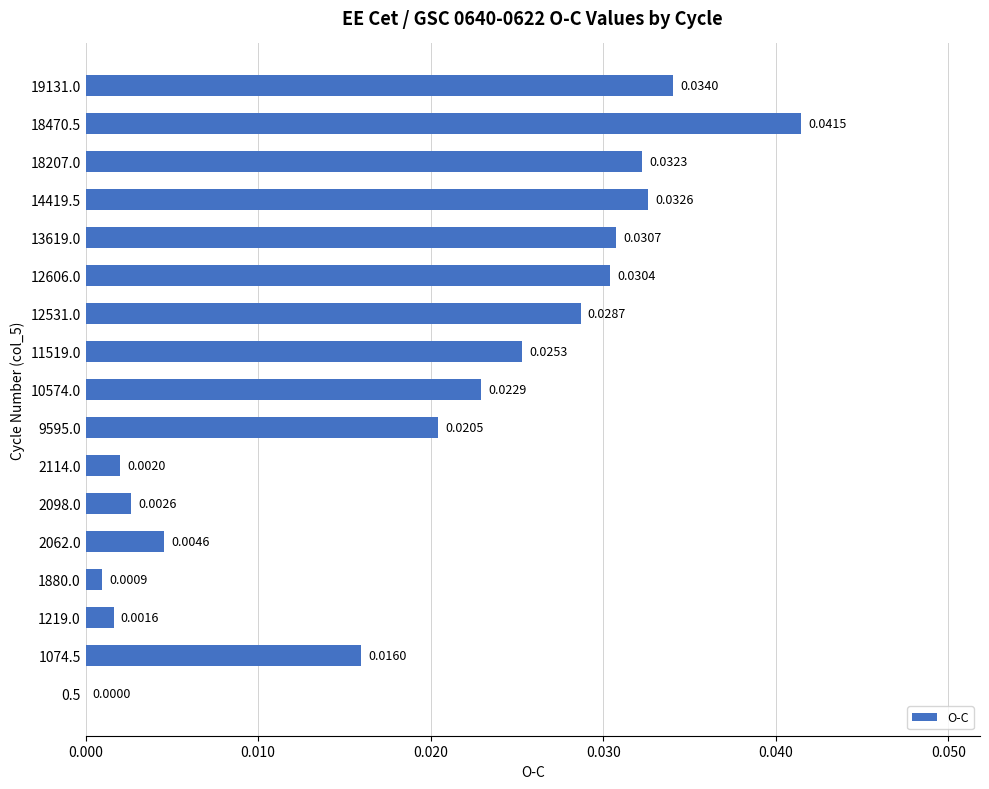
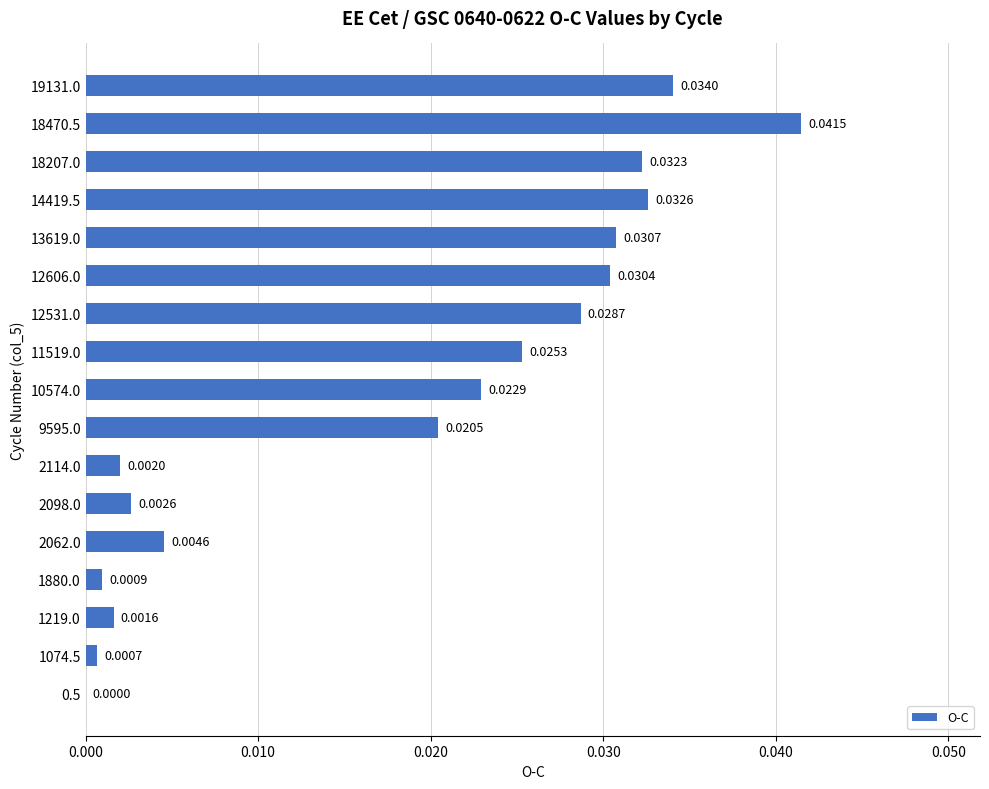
  {
    "19131.0": 0.0340,
    "18470.5": 0.0415,
    "18207.0": 0.0323,
    "14419.5": 0.0326,
    "13619.0": 0.0307,
    "12606.0": 0.0304,
    "12531.0": 0.0287,
    "11519.0": 0.0253,
    "10574.0": 0.0229,
    "9595.0": 0.0205,
    "2114.0": 0.0020,
    "2098.0": 0.0026,
    "2062.0": 0.0046,
    "1880.0": 0.0009,
    "1219.0": 0.0016,
-   "1074.5": 0.0160,
+   "1074.5": 0.0007,
    "0.5": 0.0000
  }
